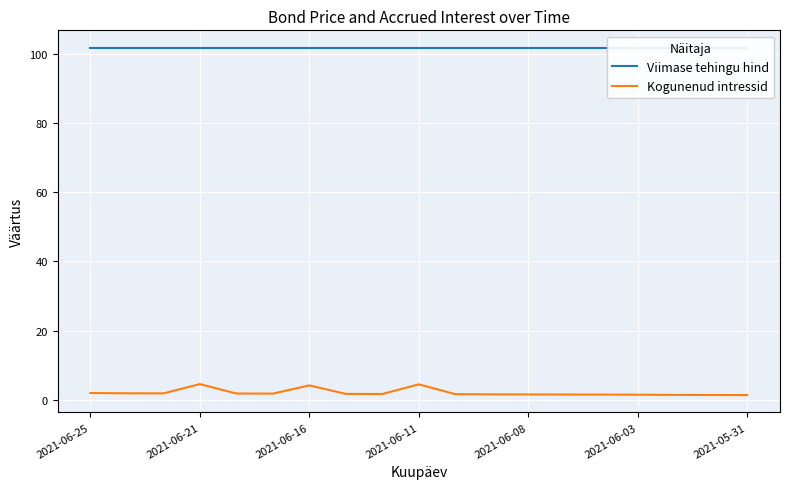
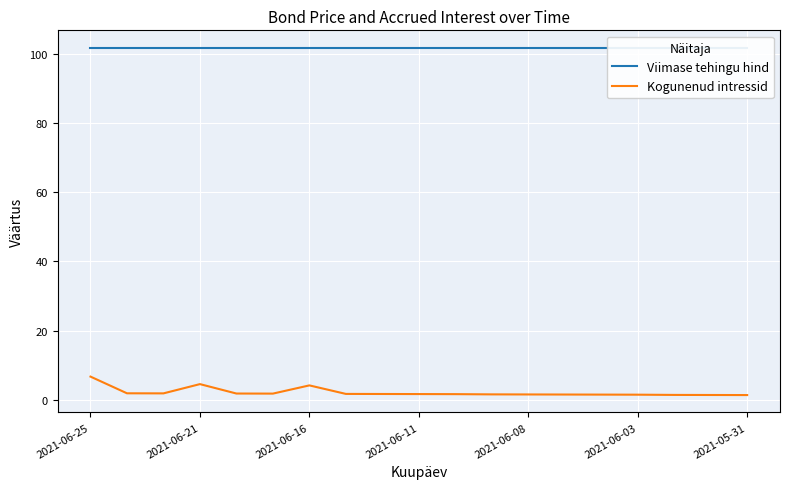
  {
    "Viimase tehingu hind": {
      "2021-06-25": 102,
      "2021-06-21": 102,
      "2021-06-16": 102,
      "2021-06-11": 102,
      "2021-06-08": 102
    },
    "Kogunenud intressid": {
-     "2021-06-25": 2,
+     "2021-06-25": 7,
      "2021-06-21": 5,
      "2021-06-16": 4,
-     "2021-06-11": 4,
+     "2021-06-11": 2,
      "2021-06-08": 2,
      "2021-06-03": 1,
      "2021-05-31": 1
    }
  }
